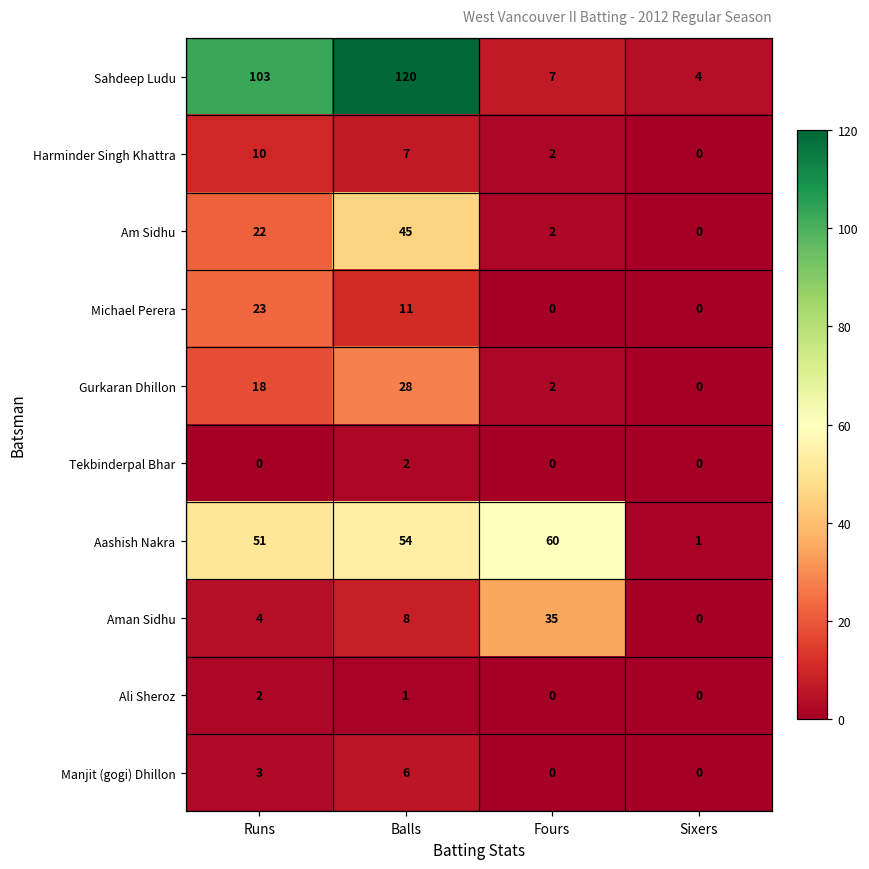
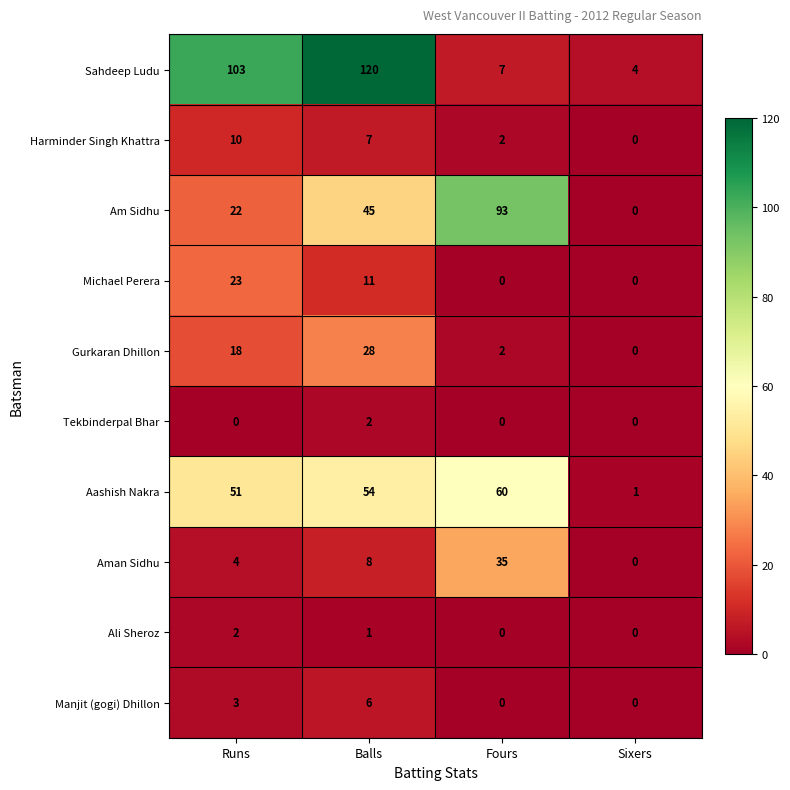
  {
    "Sahdeep Ludu": {
      "Runs": 103,
      "Balls": 120,
      "Fours": 7,
      "Sixers": 4
    },
    "Harminder Singh Khattra": {
      "Runs": 10,
      "Balls": 7,
      "Fours": 2,
      "Sixers": 0
    },
    "Am Sidhu": {
      "Runs": 22,
      "Balls": 45,
-     "Fours": 2,
+     "Fours": 93,
      "Sixers": 0
    },
    "Michael Perera": {
      "Runs": 23,
      "Balls": 11,
      "Fours": 0,
      "Sixers": 0
    },
    "Gurkaran Dhillon": {
      "Runs": 18,
      "Balls": 28,
      "Fours": 2,
      "Sixers": 0
    },
    "Tekbinderpal Bhar": {
      "Runs": 0,
      "Balls": 2,
      "Fours": 0,
      "Sixers": 0
    },
    "Aashish Nakra": {
      "Runs": 51,
      "Balls": 54,
      "Fours": 60,
      "Sixers": 1
    },
    "Aman Sidhu": {
      "Runs": 4,
      "Balls": 8,
      "Fours": 35,
      "Sixers": 0
    },
    "Ali Sheroz": {
      "Runs": 2,
      "Balls": 1,
      "Fours": 0,
      "Sixers": 0
    },
    "Manjit (gogi) Dhillon": {
      "Runs": 3,
      "Balls": 6,
      "Fours": 0,
      "Sixers": 0
    }
  }
